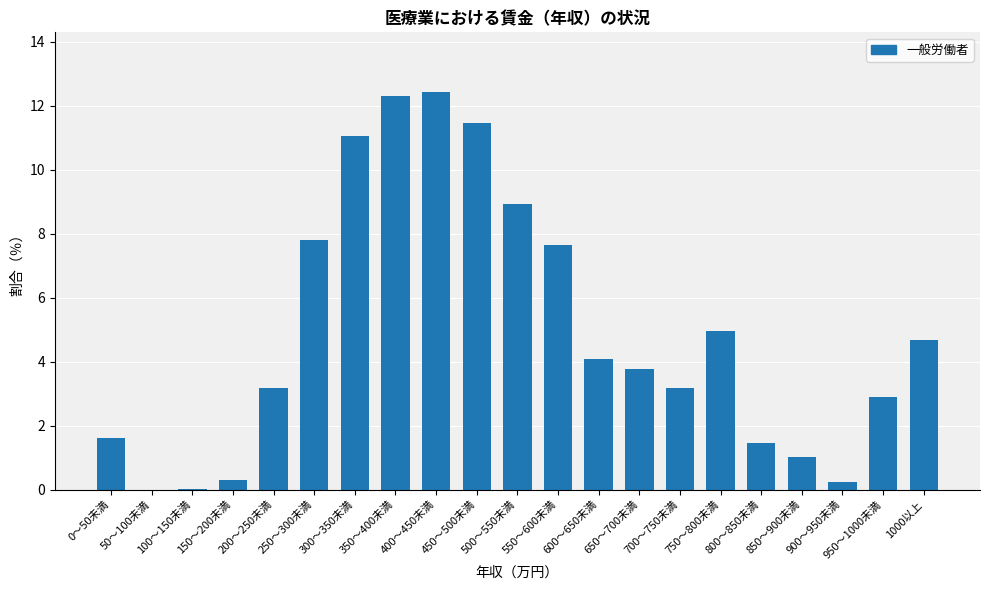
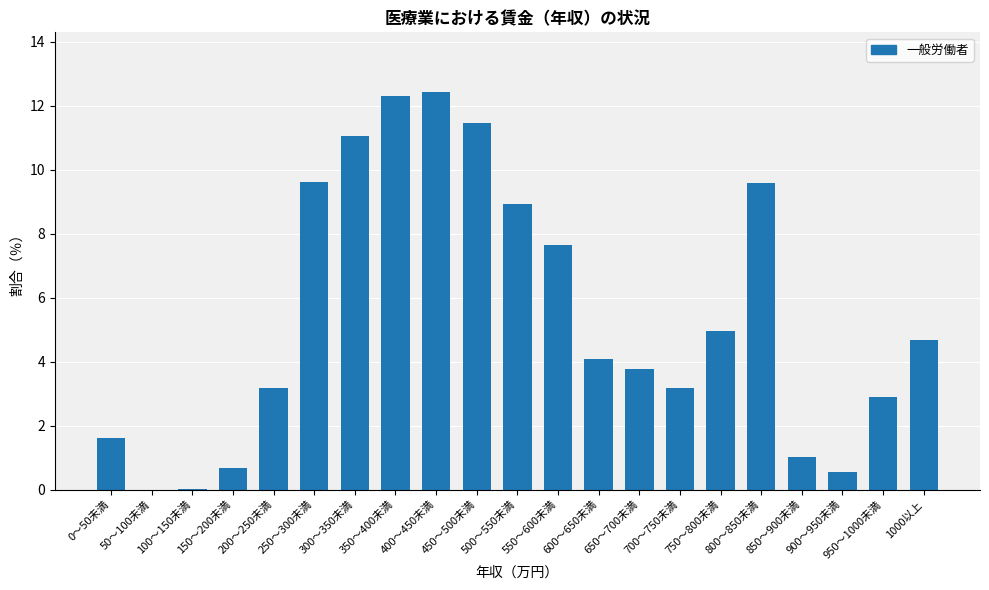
  {
    "0～50未満": 1.6,
    "50～100未満": 0.0,
-   "150～200未満": 0.3,
+   "150～200未満": 0.7,
    "200～250未満": 3.2,
-   "250～300未満": 7.8,
+   "250～300未満": 9.6,
    "300～350未満": 11.1,
    "350～400未満": 12.3,
    "400～450未満": 12.4,
    "450～500未満": 11.5,
    "500～550未満": 8.9,
    "550～600未満": 7.6,
    "600～650未満": 4.1,
    "650～700未満": 3.8,
    "700～750未満": 3.2,
    "750～800未満": 5.0,
-   "800～850未満": 1.5,
+   "800～850未満": 9.6,
    "850～900未満": 1.0,
-   "900～950未満": 0.2,
+   "900～950未満": 0.6,
    "950～1000未満": 2.9,
    "1000以上": 4.7
  }
